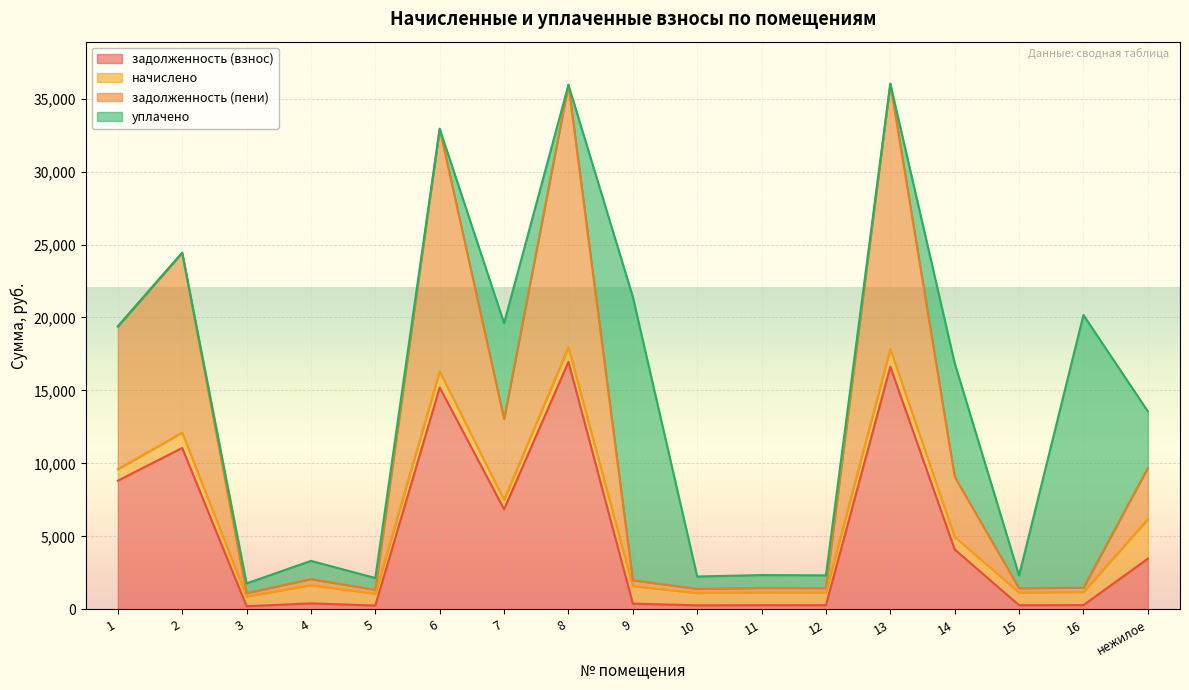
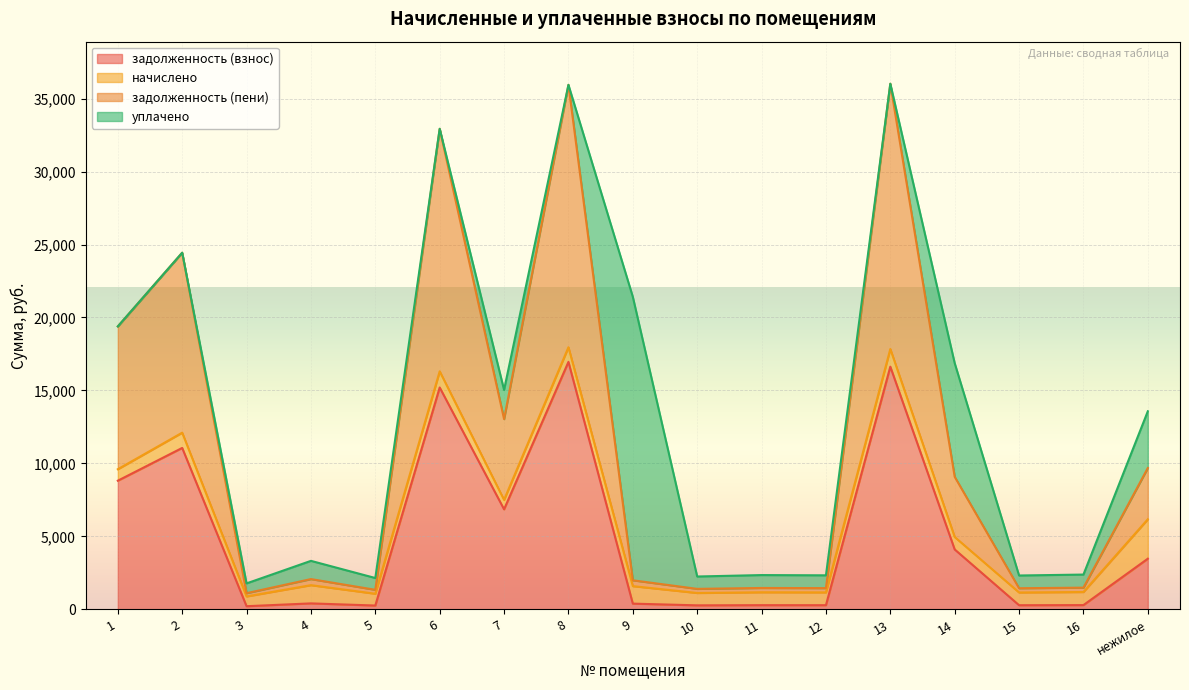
  {
    "уплачено": {
      "3": "700",
      "4": "1,200",
      "5": "800",
-     "7": "6,600",
+     "7": "2,000",
      "9": "19,400",
      "10": "800",
      "11": "900",
      "12": "900",
      "14": "7,800",
      "15": "900",
-     "16": "18,700",
+     "16": "900",
      "нежилое": "3,900"
    }
  }
